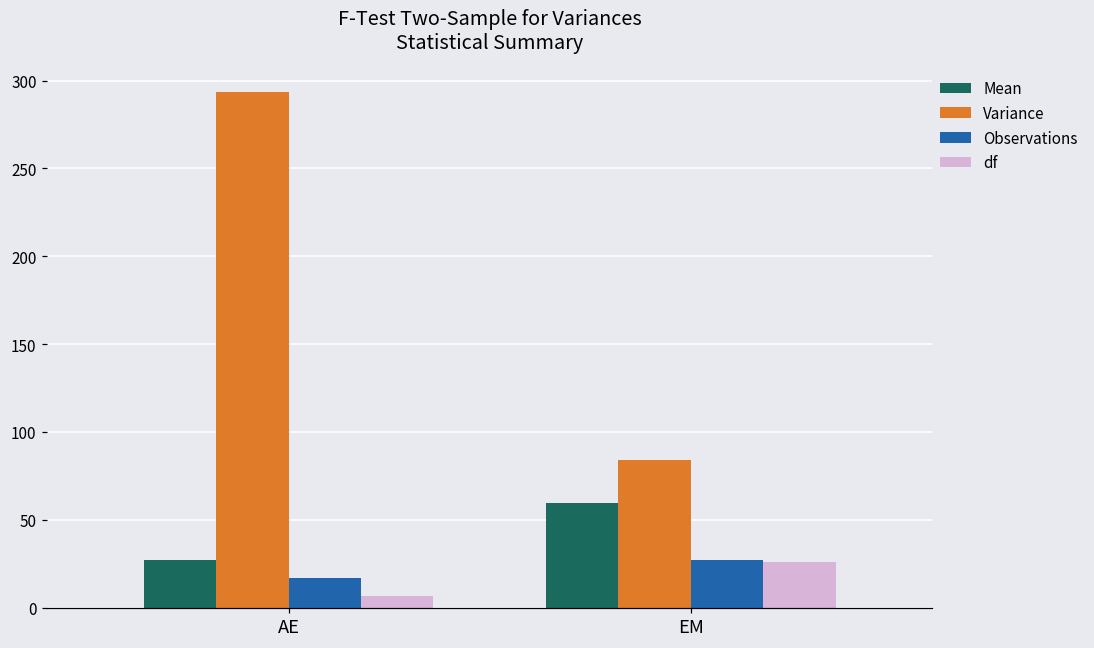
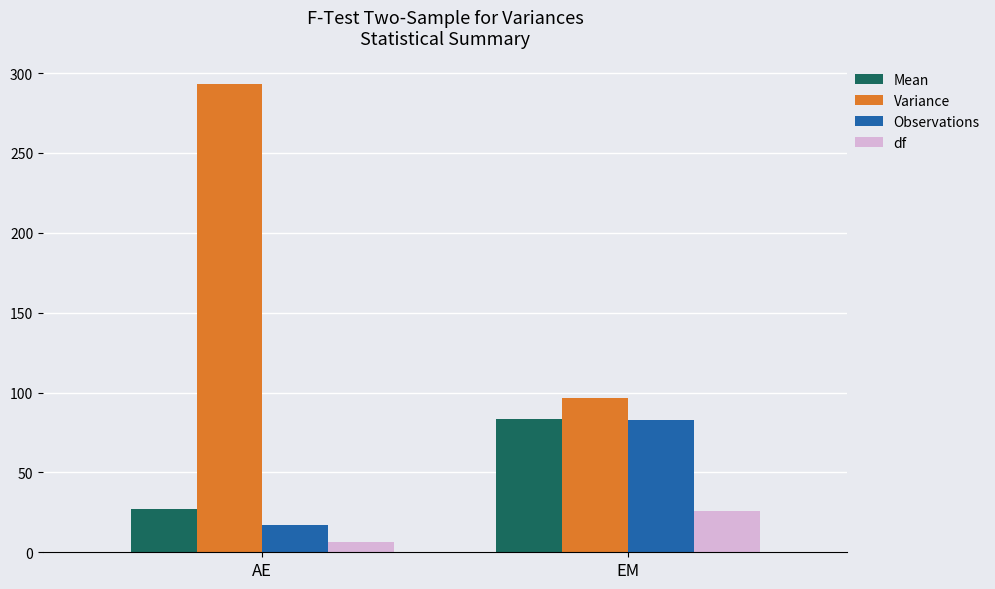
  {
    "Mean": {
      "AE": 27,
-     "EM": 59
+     "EM": 83
    },
    "Variance": {
      "AE": 293,
-     "EM": 84
+     "EM": 96
    },
    "Observations": {
      "AE": 17,
-     "EM": 27
+     "EM": 83
    },
    "df": {
      "AE": 7,
      "EM": 26
    }
  }
